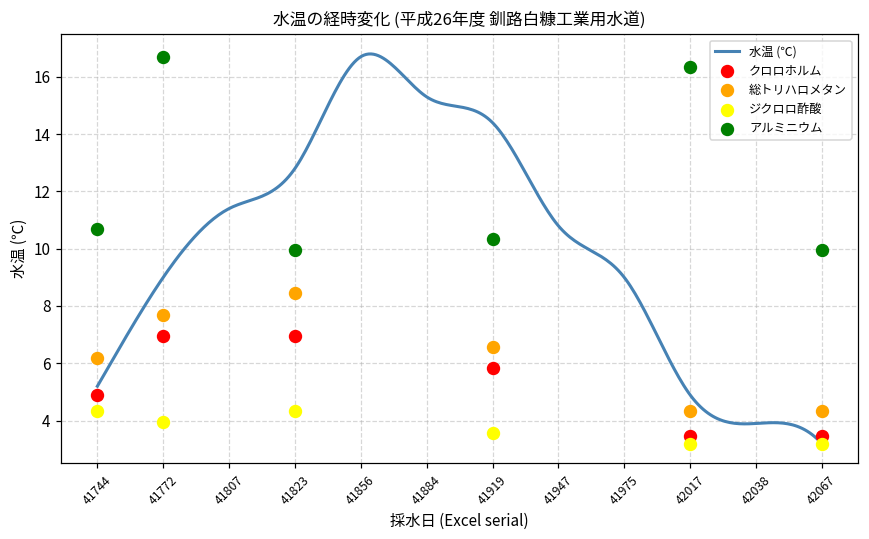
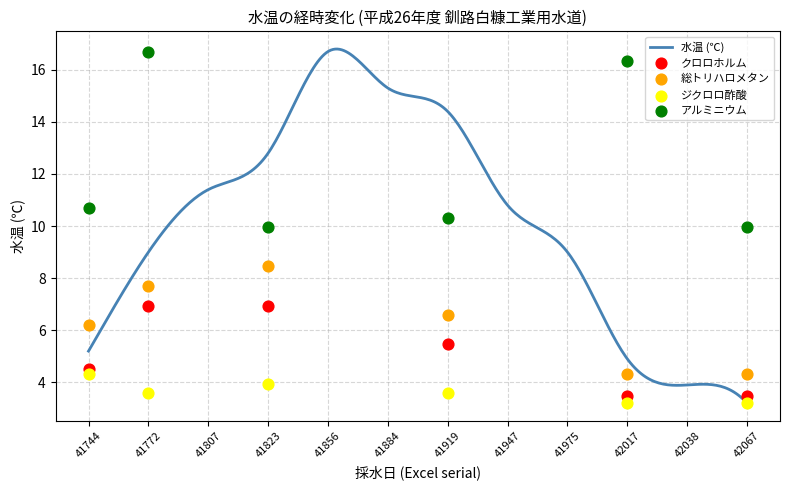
  {
    "クロロホルム": {
-     "41744": 4.9,
-     "41919": 5.8
+     "41744": 4.5,
+     "41919": 5.5
    },
    "水温 (℃)": {
      "41744": 5.2
    },
    "ジクロロ酢酸": {
-     "41772": 4.0,
-     "41823": 4.3
+     "41772": 3.6,
+     "41823": 4.0
    }
  }
